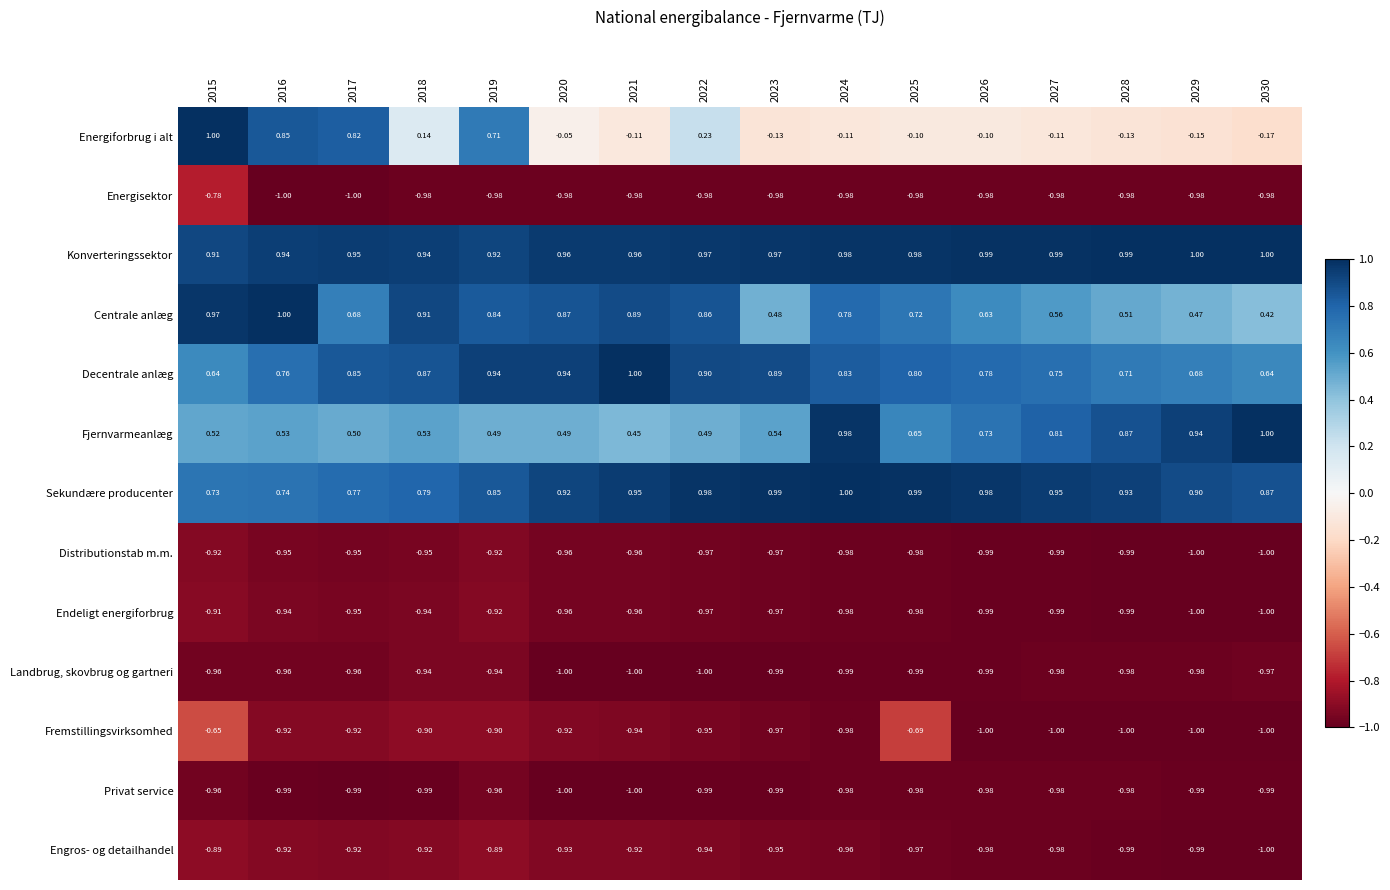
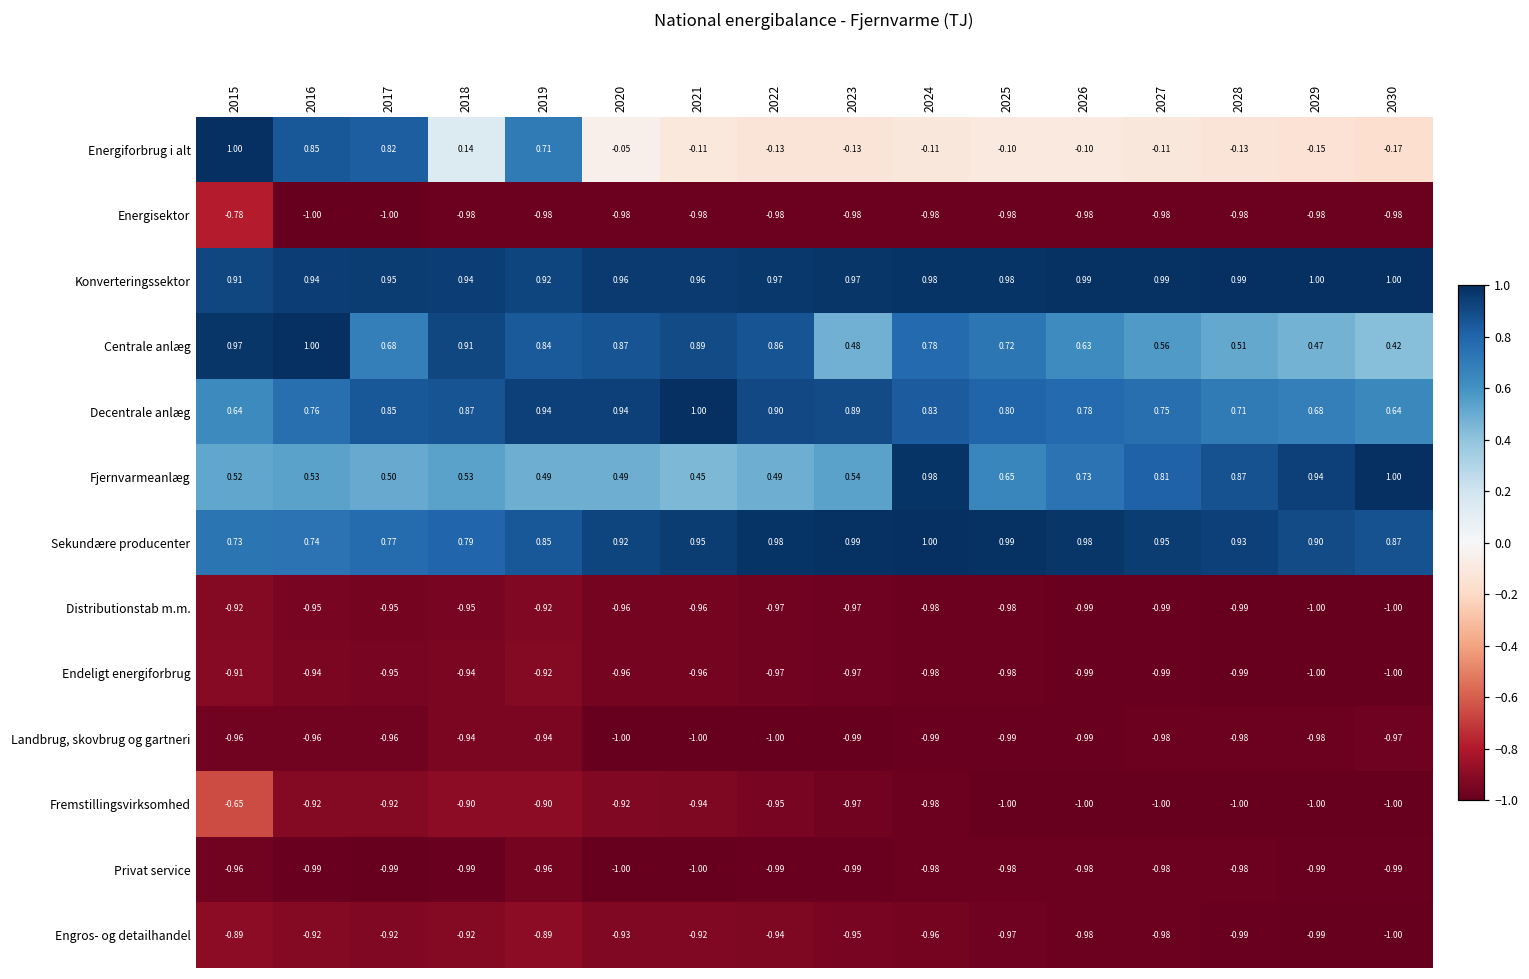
  {
    "Energiforbrug i alt": {
      "2015": 1.00,
      "2016": 0.85,
      "2017": 0.82,
      "2018": 0.14,
      "2019": 0.71,
      "2020": -0.05,
      "2021": -0.11,
-     "2022": 0.23,
+     "2022": -0.13,
      "2023": -0.13,
      "2024": -0.11,
      "2025": -0.10,
      "2026": -0.10,
      "2027": -0.11,
      "2028": -0.13,
      "2029": -0.15,
      "2030": -0.17
    },
    "Fremstillingsvirksomhed": {
      "2015": -0.65,
      "2016": -0.92,
      "2017": -0.92,
      "2018": -0.90,
      "2019": -0.90,
      "2020": -0.92,
      "2021": -0.94,
      "2022": -0.95,
      "2023": -0.97,
      "2024": -0.98,
-     "2025": -0.69,
+     "2025": -1.00,
      "2026": -1.00,
      "2027": -1.00,
      "2028": -1.00,
      "2029": -1.00,
      "2030": -1.00
    }
  }
